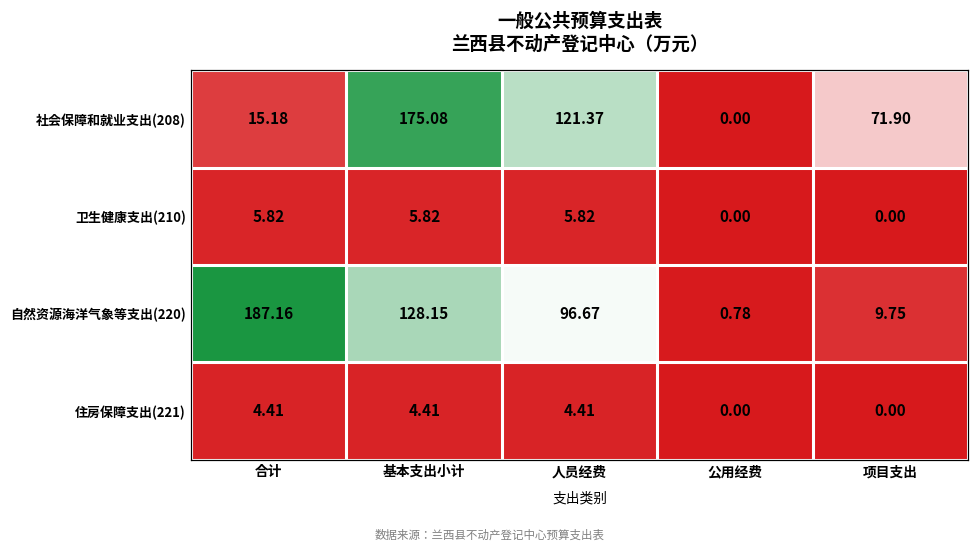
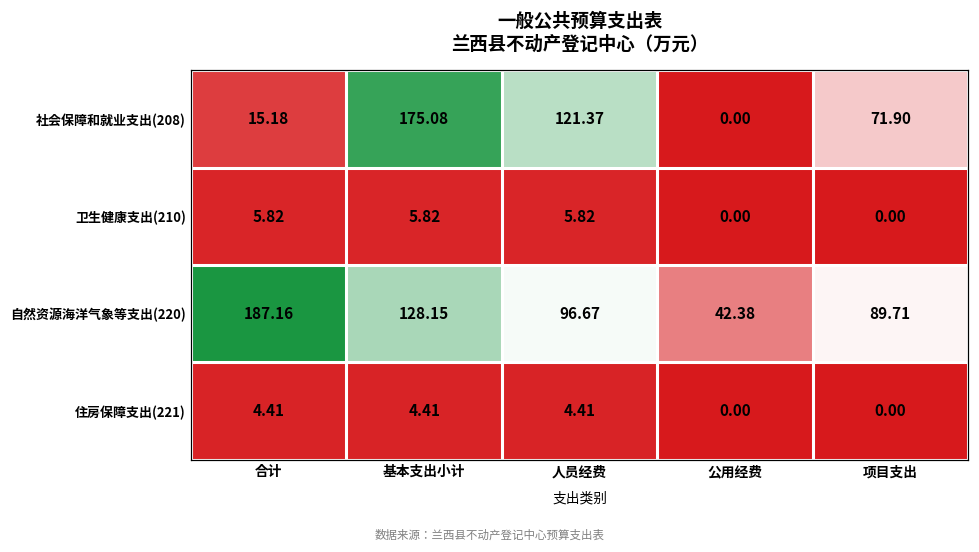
  {
    "社会保障和就业支出(208)": {
      "合计": 15.18,
      "基本支出小计": 175.08,
      "人员经费": 121.37,
      "公用经费": 0.00,
      "项目支出": 71.90
    },
    "卫生健康支出(210)": {
      "合计": 5.82,
      "基本支出小计": 5.82,
      "人员经费": 5.82,
      "公用经费": 0.00,
      "项目支出": 0.00
    },
    "自然资源海洋气象等支出(220)": {
      "合计": 187.16,
      "基本支出小计": 128.15,
      "人员经费": 96.67,
-     "公用经费": 0.78,
-     "项目支出": 9.75
+     "公用经费": 42.38,
+     "项目支出": 89.71
    },
    "住房保障支出(221)": {
      "合计": 4.41,
      "基本支出小计": 4.41,
      "人员经费": 4.41,
      "公用经费": 0.00,
      "项目支出": 0.00
    }
  }
